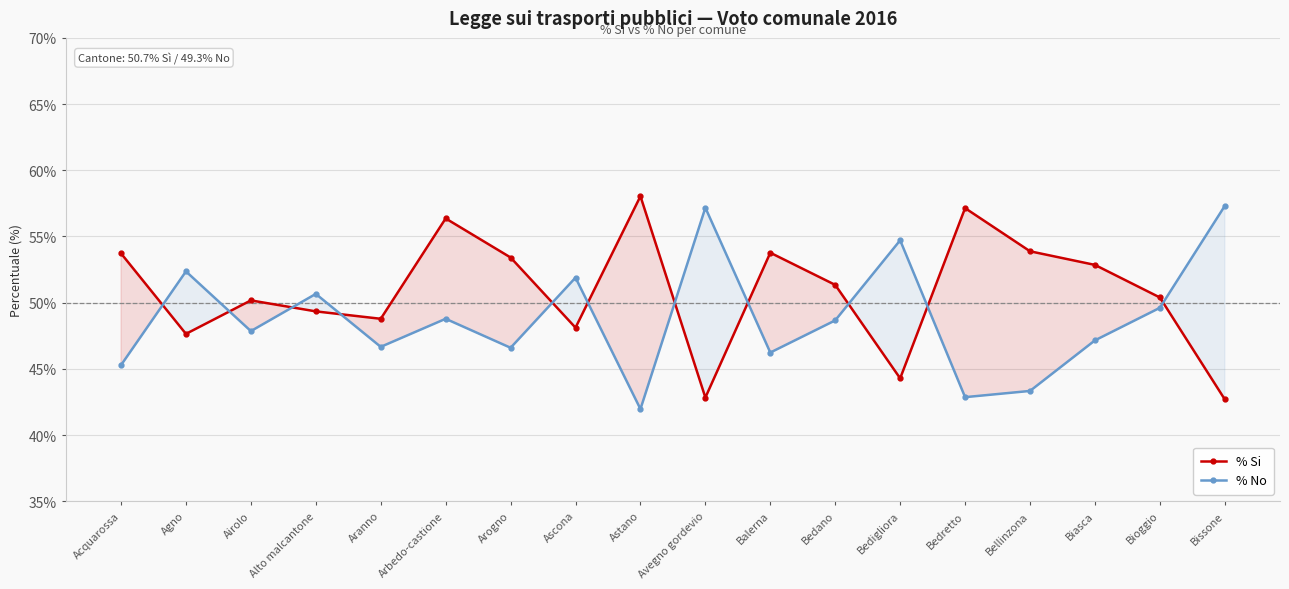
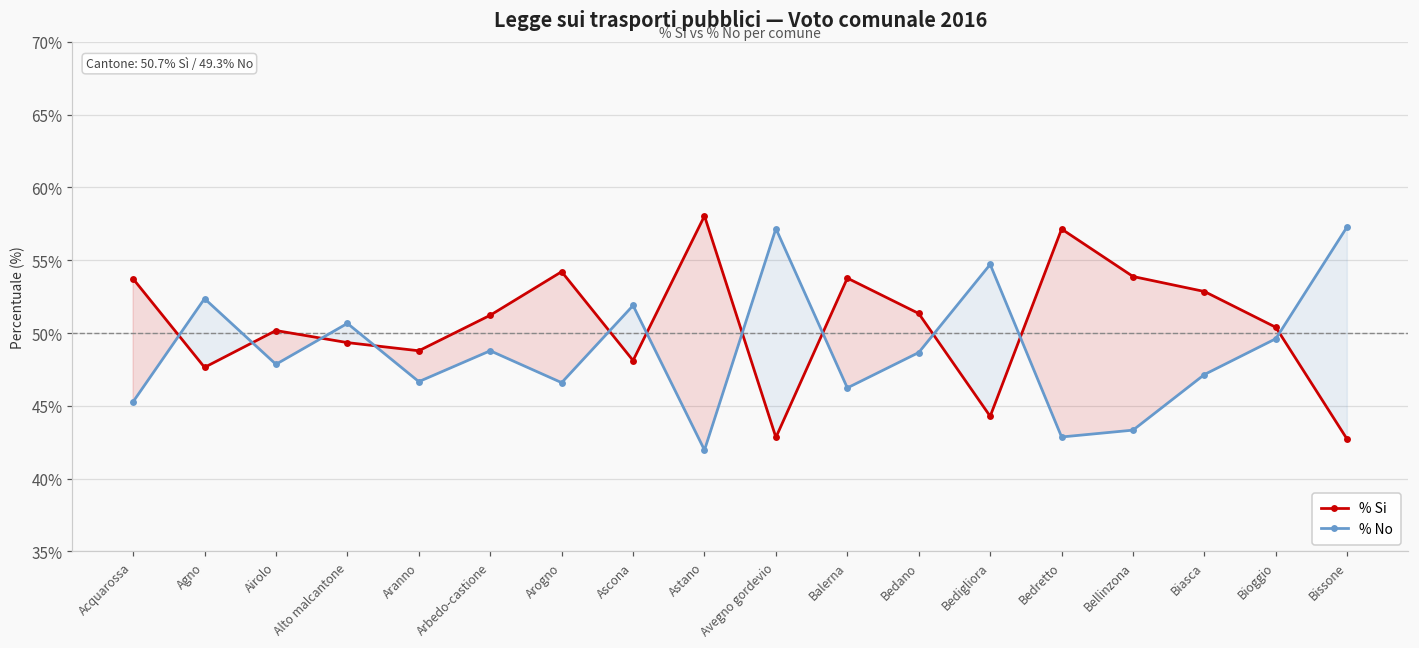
  {
    "% Si": {
      "Acquarossa": "53.7%",
      "Agno": "47.6%",
      "Airolo": "50.2%",
      "Alto malcantone": "49.3%",
      "Aranno": "48.8%",
-     "Arbedo-castione": "56.4%",
-     "Arogno": "53.4%",
+     "Arbedo-castione": "51.2%",
+     "Arogno": "54.2%",
      "Ascona": "48.1%",
      "Astano": "58.0%",
      "Avegno gordevio": "42.8%",
      "Balerna": "53.8%",
      "Bedano": "51.3%",
      "Bedigliora": "44.3%",
      "Bedretto": "57.1%",
      "Bellinzona": "53.9%",
      "Biasca": "52.9%",
      "Bioggio": "50.4%",
      "Bissone": "42.7%"
    },
    "% No": {
      "Acquarossa": "45.3%",
      "Agno": "52.4%",
      "Airolo": "47.9%",
      "Alto malcantone": "50.7%",
      "Aranno": "46.7%",
      "Arbedo-castione": "48.8%",
      "Arogno": "46.6%",
      "Ascona": "51.9%",
      "Astano": "42.0%",
      "Avegno gordevio": "57.2%",
      "Balerna": "46.2%",
      "Bedano": "48.7%",
      "Bedigliora": "54.7%",
      "Bedretto": "42.9%",
      "Bellinzona": "43.3%",
      "Biasca": "47.2%",
      "Bioggio": "49.6%",
      "Bissone": "57.3%"
    }
  }
